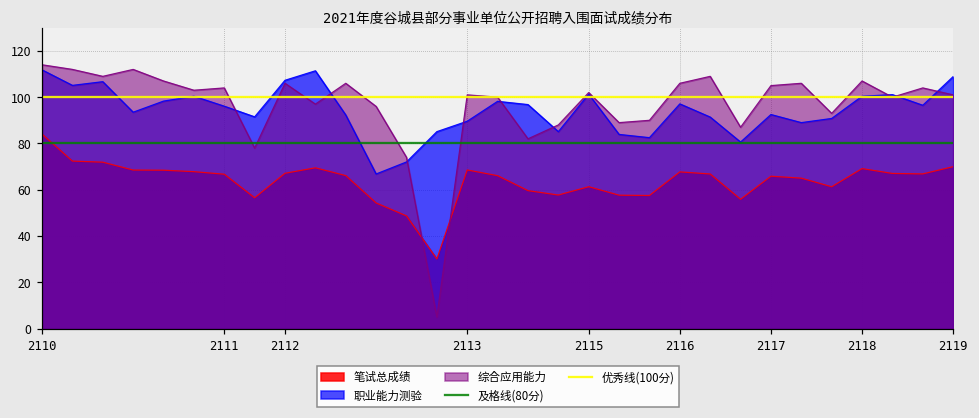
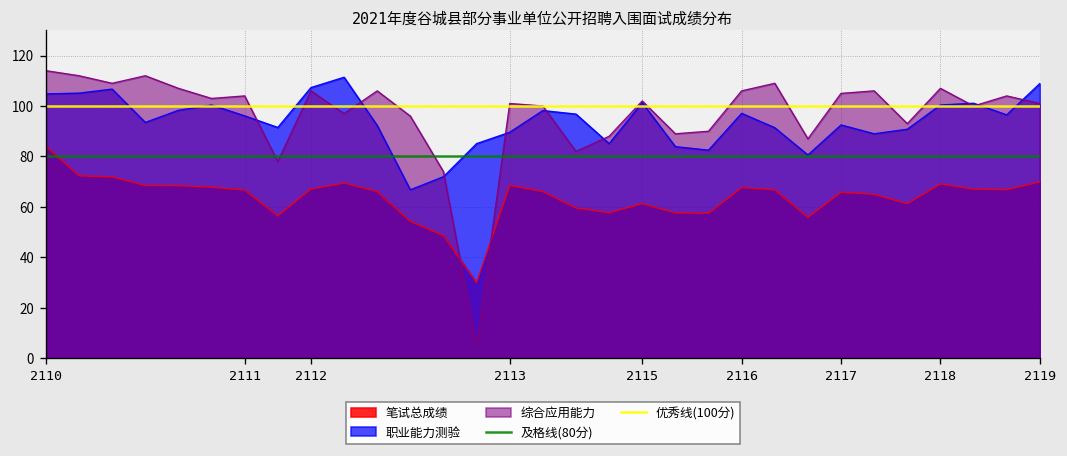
  {
    "笔试总成绩": {
      "2110": 84,
      "2111": 67,
      "2112": 67,
      "2113": 69,
      "2115": 61,
      "2116": 68,
      "2117": 66,
      "2118": 69,
      "2119": 70
    },
    "职业能力测验": {
-     "2110": 112,
+     "2110": 105,
      "2111": 96,
      "2112": 107,
      "2113": 90,
      "2116": 97,
      "2117": 93,
      "2118": 100,
      "2119": 109
    },
    "综合应用能力": {
      "2110": 114,
      "2111": 104,
      "2112": 106,
      "2113": 101,
      "2116": 106,
      "2117": 105,
      "2118": 107,
      "2119": 101
    }
  }
